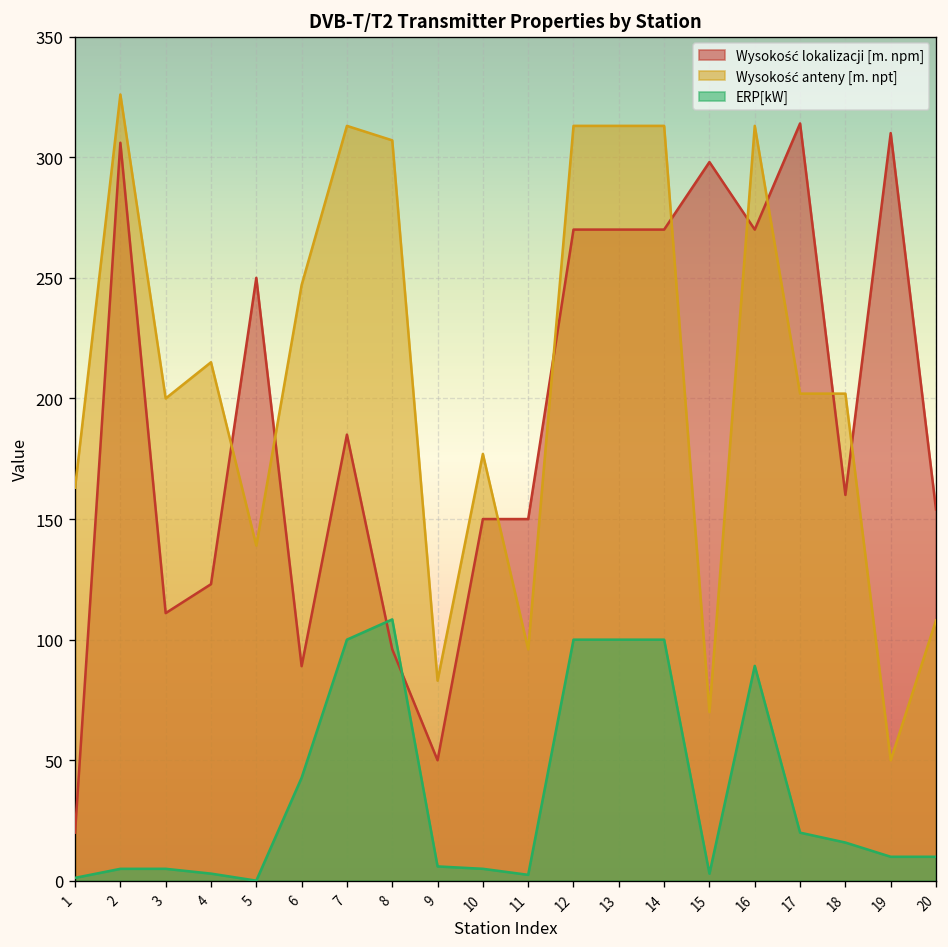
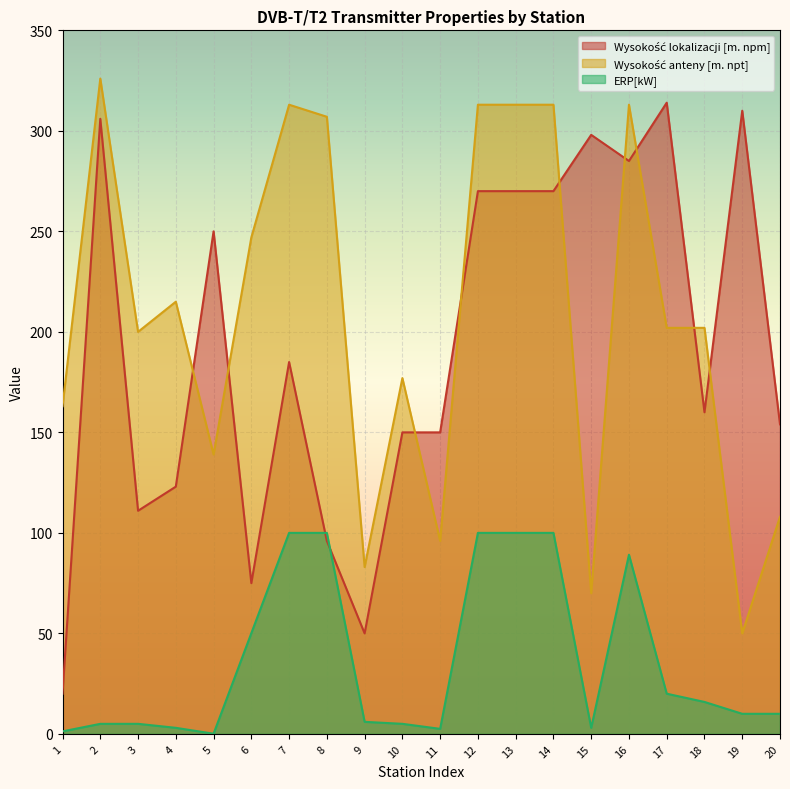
  {
    "Wysokość lokalizacji [m. npm]": {
      "1": 20,
      "2": 306,
      "3": 111,
      "4": 123,
      "5": 250,
-     "6": 89,
+     "6": 75,
      "7": 185,
      "8": 96,
      "9": 50,
      "10": 150,
      "11": 150,
      "12": 270,
      "13": 270,
      "14": 270,
      "15": 298,
-     "16": 270,
+     "16": 285,
      "17": 314,
      "18": 160,
      "19": 310,
      "20": 154
    },
    "Wysokość anteny [m. npt]": {
      "1": 163,
      "2": 326,
      "3": 200,
      "4": 215,
      "5": 139,
      "6": 247,
      "7": 313,
      "8": 307,
      "9": 83,
      "10": 177,
      "11": 96,
      "12": 313,
      "13": 313,
      "14": 313,
      "15": 70,
      "16": 313,
      "17": 202,
      "18": 202,
      "19": 50,
      "20": 108
    },
    "ERP[kW]": {
      "1": 1,
      "2": 5,
      "3": 5,
      "4": 3,
      "5": 0,
-     "6": 43,
+     "6": 50,
      "7": 100,
-     "8": 108,
+     "8": 100,
      "9": 6,
      "10": 5,
      "11": 3,
      "12": 100,
      "13": 100,
      "14": 100,
      "15": 3,
      "16": 89,
      "17": 20,
      "18": 16,
      "19": 10,
      "20": 10
    }
  }
